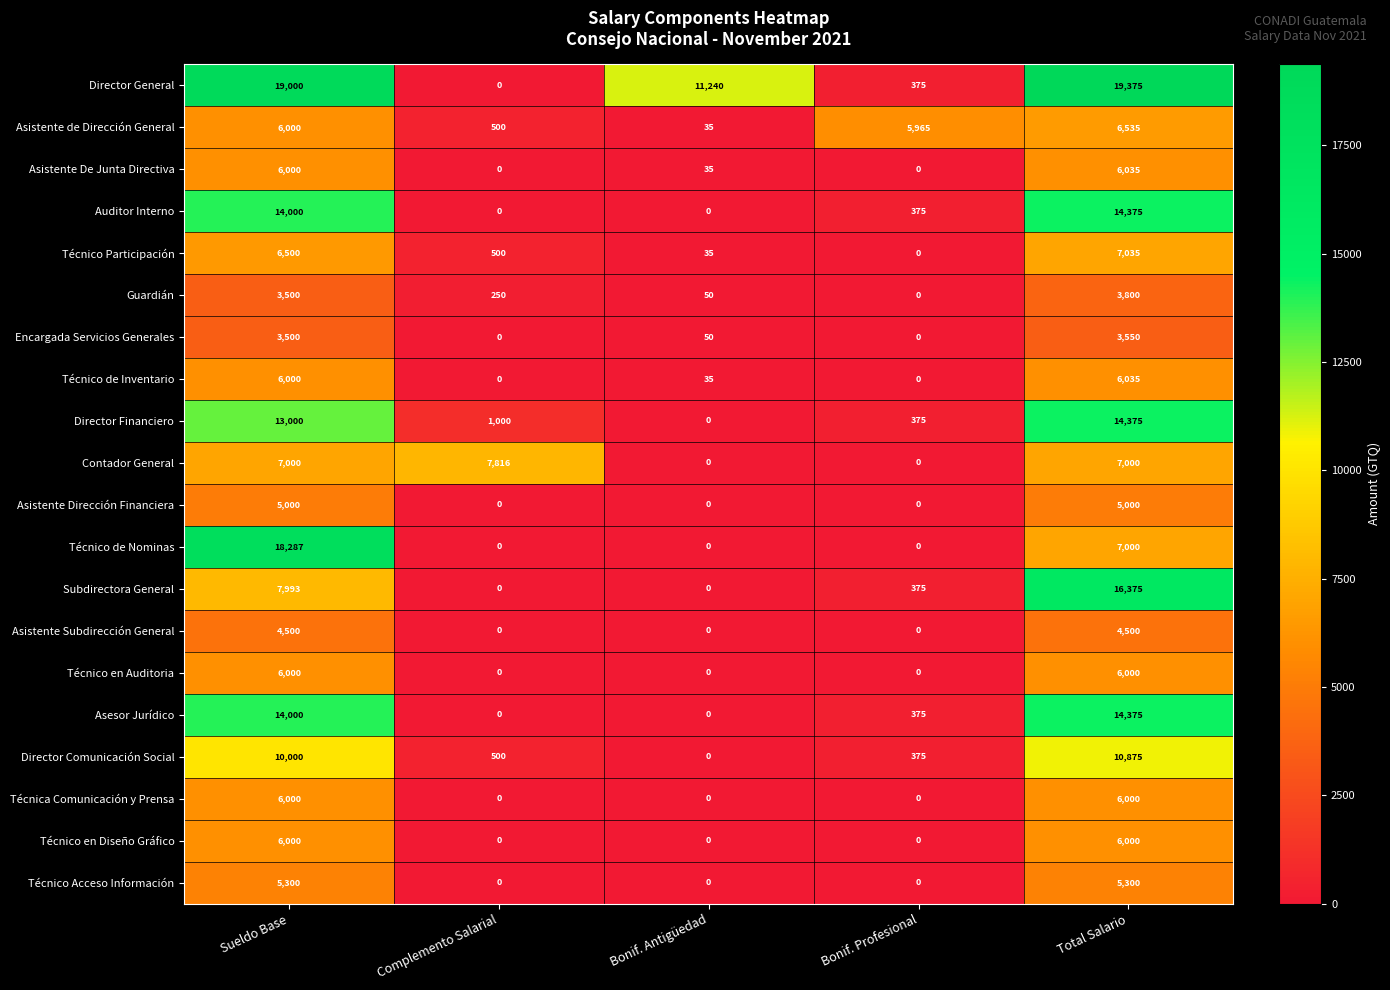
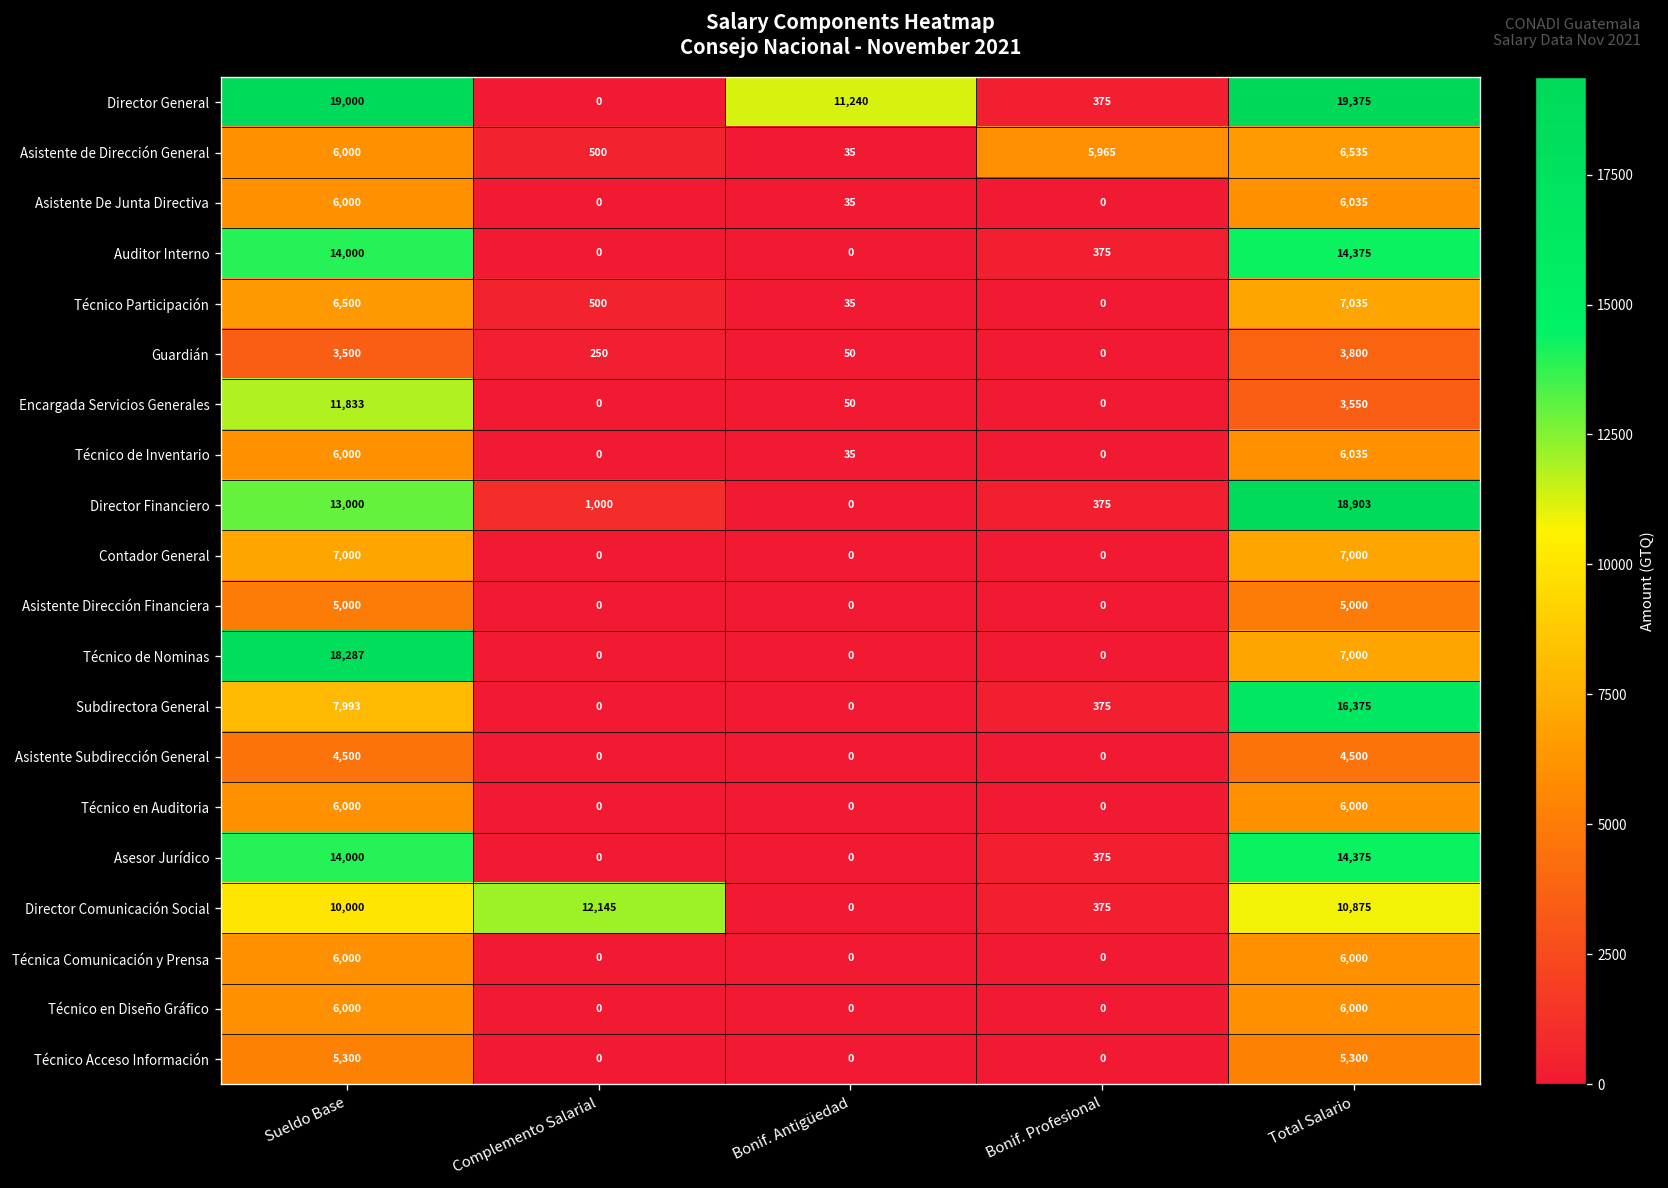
  {
    "Director General": {
      "Sueldo Base": "19,000",
      "Complemento Salarial": "0",
      "Bonif. Antigüedad": "11,240",
      "Bonif. Profesional": "375",
      "Total Salario": "19,375"
    },
    "Asistente de Dirección General": {
      "Sueldo Base": "6,000",
      "Complemento Salarial": "500",
      "Bonif. Antigüedad": "35",
      "Bonif. Profesional": "5,965",
      "Total Salario": "6,535"
    },
    "Asistente De Junta Directiva": {
      "Sueldo Base": "6,000",
      "Complemento Salarial": "0",
      "Bonif. Antigüedad": "35",
      "Bonif. Profesional": "0",
      "Total Salario": "6,035"
    },
    "Auditor Interno": {
      "Sueldo Base": "14,000",
      "Complemento Salarial": "0",
      "Bonif. Antigüedad": "0",
      "Bonif. Profesional": "375",
      "Total Salario": "14,375"
    },
    "Técnico Participación": {
      "Sueldo Base": "6,500",
      "Complemento Salarial": "500",
      "Bonif. Antigüedad": "35",
      "Bonif. Profesional": "0",
      "Total Salario": "7,035"
    },
    "Guardián": {
      "Sueldo Base": "3,500",
      "Complemento Salarial": "250",
      "Bonif. Antigüedad": "50",
      "Bonif. Profesional": "0",
      "Total Salario": "3,800"
    },
    "Encargada Servicios Generales": {
-     "Sueldo Base": "3,500",
+     "Sueldo Base": "11,833",
      "Complemento Salarial": "0",
      "Bonif. Antigüedad": "50",
      "Bonif. Profesional": "0",
      "Total Salario": "3,550"
    },
    "Técnico de Inventario": {
      "Sueldo Base": "6,000",
      "Complemento Salarial": "0",
      "Bonif. Antigüedad": "35",
      "Bonif. Profesional": "0",
      "Total Salario": "6,035"
    },
    "Director Financiero": {
      "Sueldo Base": "13,000",
      "Complemento Salarial": "1,000",
      "Bonif. Antigüedad": "0",
      "Bonif. Profesional": "375",
-     "Total Salario": "14,375"
+     "Total Salario": "18,903"
    },
    "Contador General": {
      "Sueldo Base": "7,000",
-     "Complemento Salarial": "7,816",
+     "Complemento Salarial": "0",
      "Bonif. Antigüedad": "0",
      "Bonif. Profesional": "0",
      "Total Salario": "7,000"
    },
    "Asistente Dirección Financiera": {
      "Sueldo Base": "5,000",
      "Complemento Salarial": "0",
      "Bonif. Antigüedad": "0",
      "Bonif. Profesional": "0",
      "Total Salario": "5,000"
    },
    "Técnico de Nominas": {
      "Sueldo Base": "18,287",
      "Complemento Salarial": "0",
      "Bonif. Antigüedad": "0",
      "Bonif. Profesional": "0",
      "Total Salario": "7,000"
    },
    "Subdirectora General": {
      "Sueldo Base": "7,993",
      "Complemento Salarial": "0",
      "Bonif. Antigüedad": "0",
      "Bonif. Profesional": "375",
      "Total Salario": "16,375"
    },
    "Asistente Subdirección General": {
      "Sueldo Base": "4,500",
      "Complemento Salarial": "0",
      "Bonif. Antigüedad": "0",
      "Bonif. Profesional": "0",
      "Total Salario": "4,500"
    },
    "Técnico en Auditoria": {
      "Sueldo Base": "6,000",
      "Complemento Salarial": "0",
      "Bonif. Antigüedad": "0",
      "Bonif. Profesional": "0",
      "Total Salario": "6,000"
    },
    "Asesor Jurídico": {
      "Sueldo Base": "14,000",
      "Complemento Salarial": "0",
      "Bonif. Antigüedad": "0",
      "Bonif. Profesional": "375",
      "Total Salario": "14,375"
    },
    "Director Comunicación Social": {
      "Sueldo Base": "10,000",
-     "Complemento Salarial": "500",
+     "Complemento Salarial": "12,145",
      "Bonif. Antigüedad": "0",
      "Bonif. Profesional": "375",
      "Total Salario": "10,875"
    },
    "Técnica Comunicación y Prensa": {
      "Sueldo Base": "6,000",
      "Complemento Salarial": "0",
      "Bonif. Antigüedad": "0",
      "Bonif. Profesional": "0",
      "Total Salario": "6,000"
    },
    "Técnico en Diseño Gráfico": {
      "Sueldo Base": "6,000",
      "Complemento Salarial": "0",
      "Bonif. Antigüedad": "0",
      "Bonif. Profesional": "0",
      "Total Salario": "6,000"
    },
    "Técnico Acceso Información": {
      "Sueldo Base": "5,300",
      "Complemento Salarial": "0",
      "Bonif. Antigüedad": "0",
      "Bonif. Profesional": "0",
      "Total Salario": "5,300"
    }
  }
